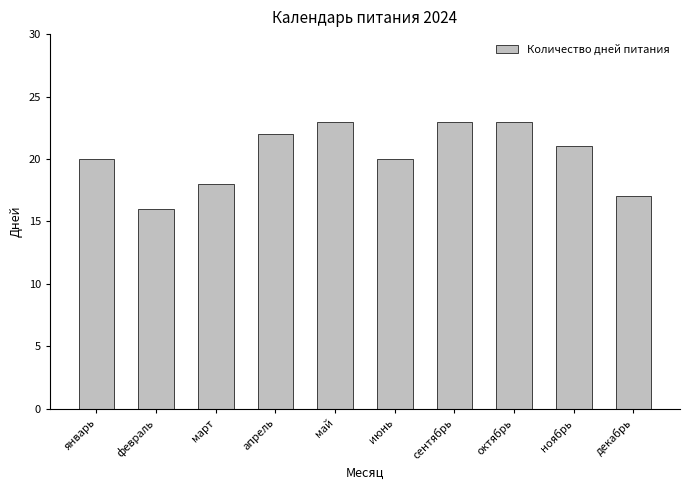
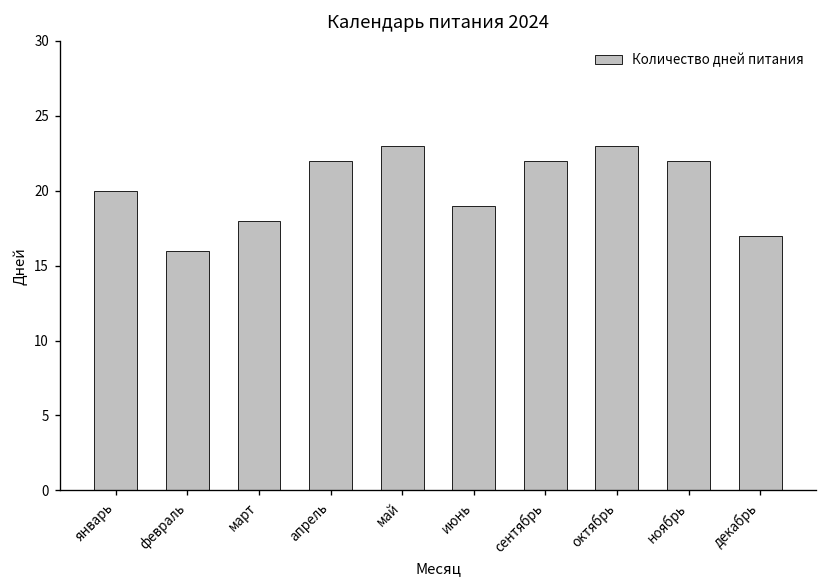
  {
    "январь": 20,
    "февраль": 16,
    "март": 18,
    "апрель": 22,
    "май": 23,
-   "июнь": 20,
-   "сентябрь": 23,
+   "июнь": 19,
+   "сентябрь": 22,
    "октябрь": 23,
-   "ноябрь": 21,
+   "ноябрь": 22,
    "декабрь": 17
  }
